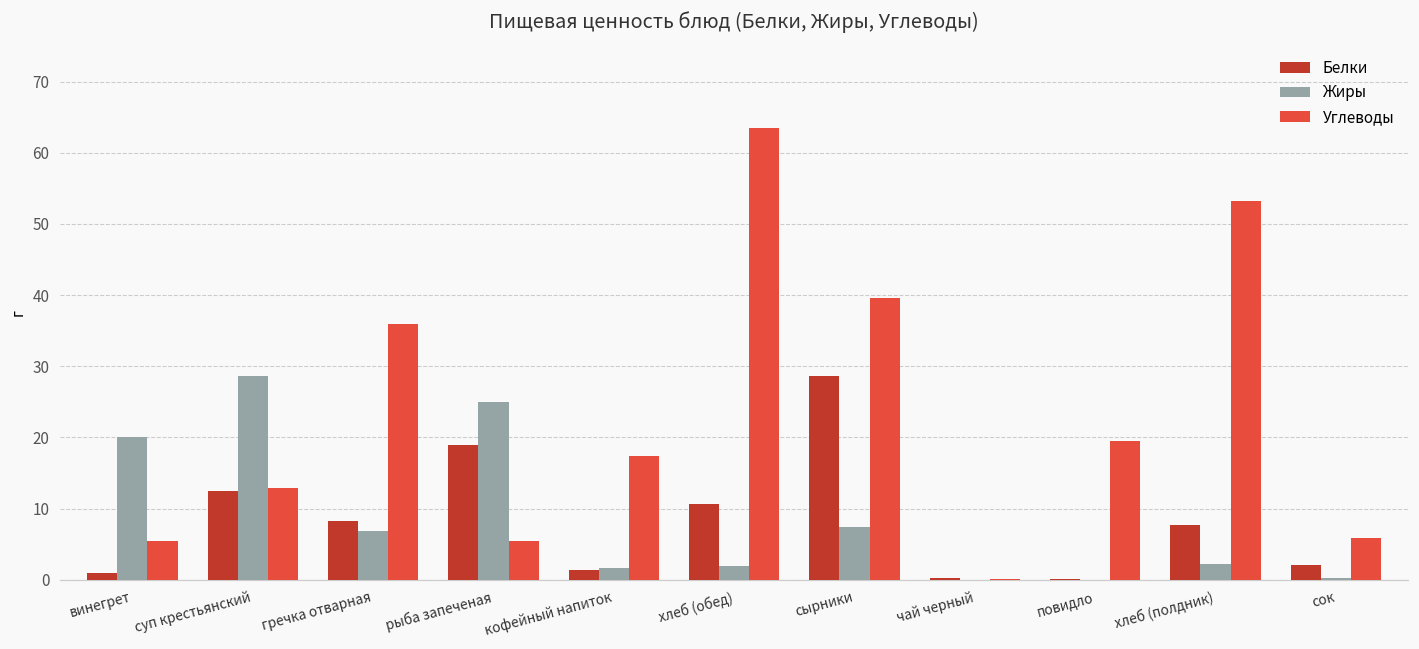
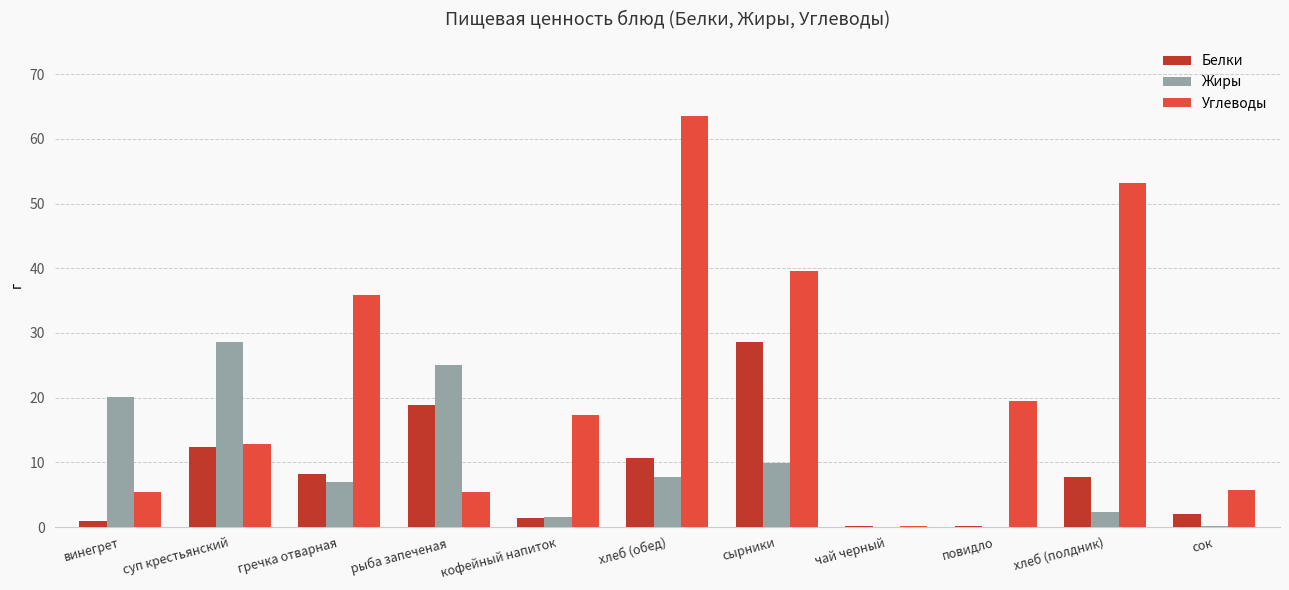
  {
    "Жиры": {
      "винегрет": 20,
      "суп крестьянский": 29,
      "гречка отварная": 7,
      "рыба запеченая": 25,
      "кофейный напиток": 2,
-     "хлеб (обед)": 2,
-     "сырники": 7,
+     "хлеб (обед)": 8,
+     "сырники": 10,
      "чай черный": 0,
      "повидло": 0,
      "хлеб (полдник)": 2
    }
  }
